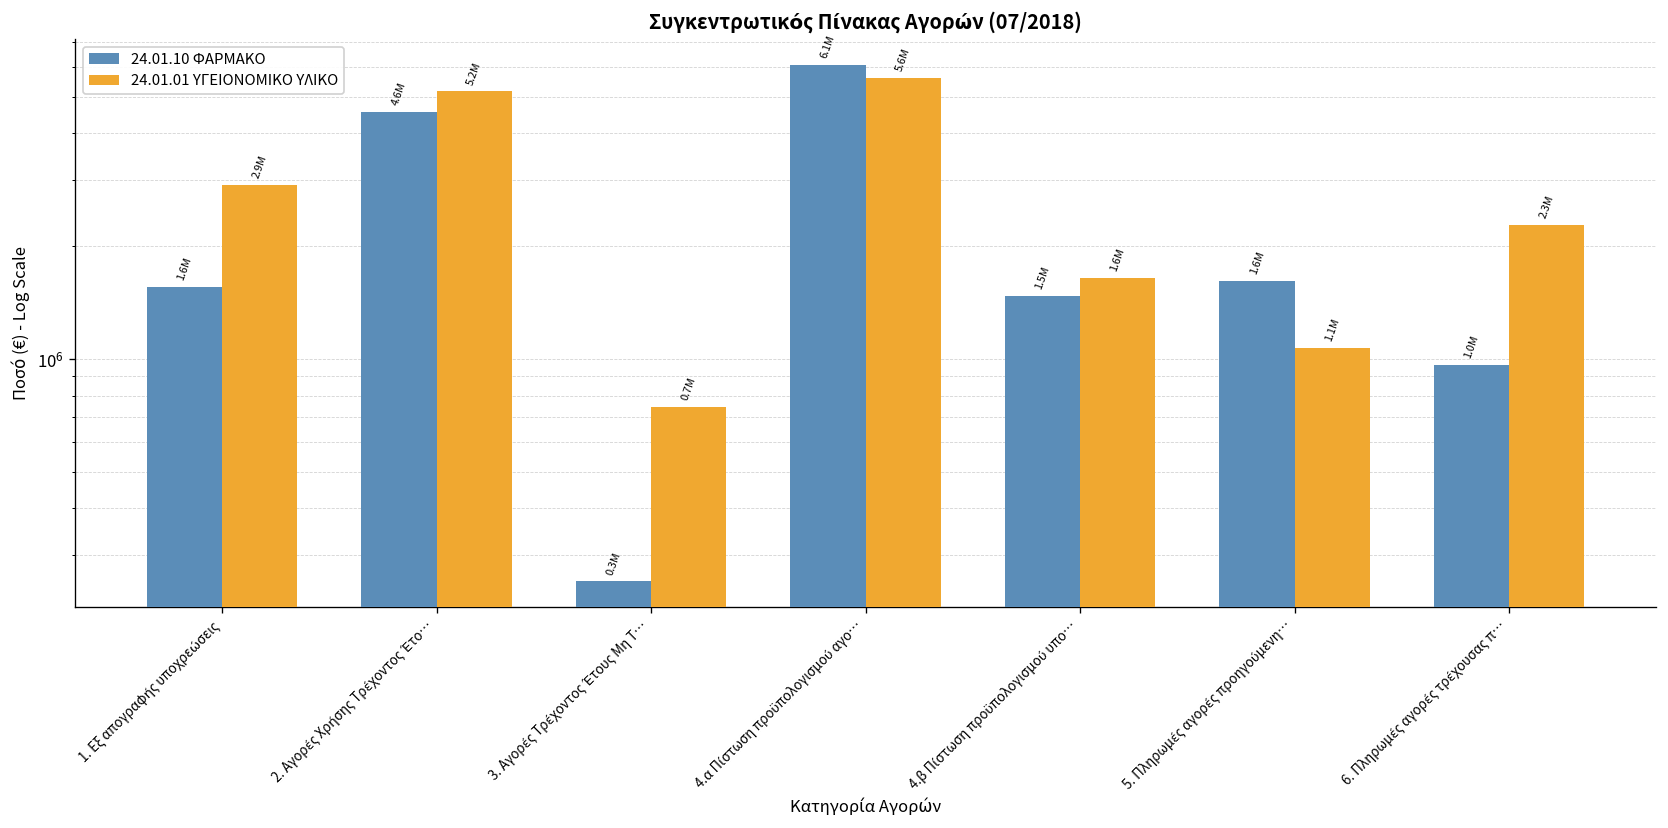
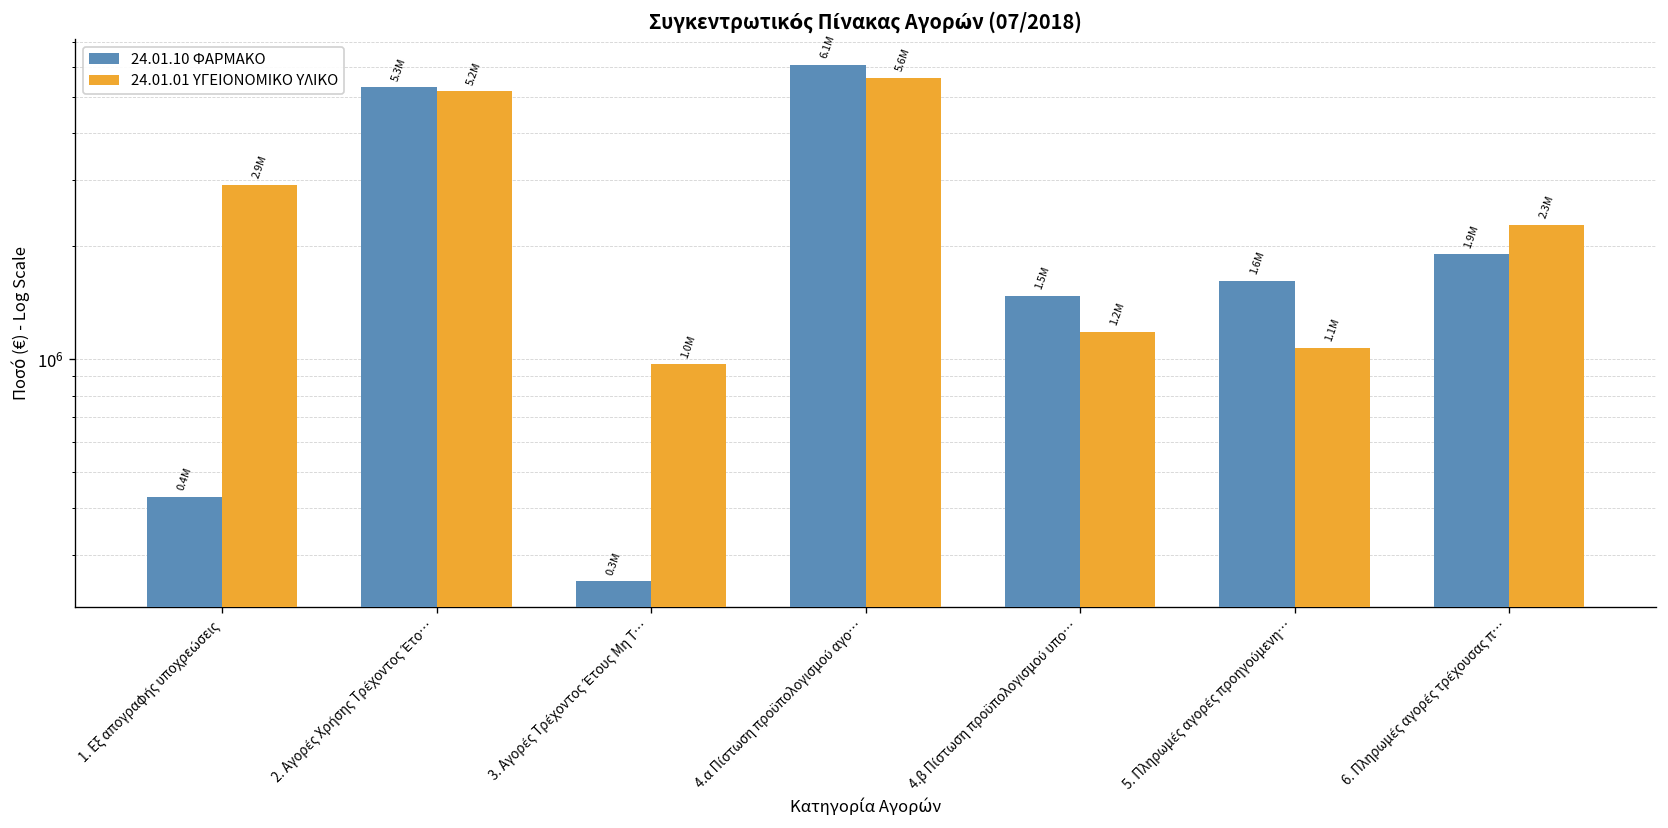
  {
    "24.01.10 ΦΑΡΜΑΚΟ": {
-     "1. Εξ απογραφής υποχρεώσεις": "1.6M",
-     "2. Αγορές Χρήσης Τρέχοντος Έτο…": "4.6M",
+     "1. Εξ απογραφής υποχρεώσεις": "0.4M",
+     "2. Αγορές Χρήσης Τρέχοντος Έτο…": "5.3M",
      "3. Αγορές Τρέχοντος Έτους Μη Τ…": "0.3M",
      "4.α Πίστωση προϋπολογισμού αγο…": "6.1M",
      "4.β Πίστωση προϋπολογισμού υπο…": "1.5M",
      "5. Πληρωμές αγορές προηγούμενη…": "1.6M",
-     "6. Πληρωμές αγορές τρέχουσας π…": "1.0M"
+     "6. Πληρωμές αγορές τρέχουσας π…": "1.9M"
    },
    "24.01.01 ΥΓΕΙΟΝΟΜΙΚΟ ΥΛΙΚΟ": {
      "1. Εξ απογραφής υποχρεώσεις": "2.9M",
      "2. Αγορές Χρήσης Τρέχοντος Έτο…": "5.2M",
-     "3. Αγορές Τρέχοντος Έτους Μη Τ…": "0.7M",
+     "3. Αγορές Τρέχοντος Έτους Μη Τ…": "1.0M",
      "4.α Πίστωση προϋπολογισμού αγο…": "5.6M",
-     "4.β Πίστωση προϋπολογισμού υπο…": "1.6M",
+     "4.β Πίστωση προϋπολογισμού υπο…": "1.2M",
      "5. Πληρωμές αγορές προηγούμενη…": "1.1M",
      "6. Πληρωμές αγορές τρέχουσας π…": "2.3M"
    }
  }
